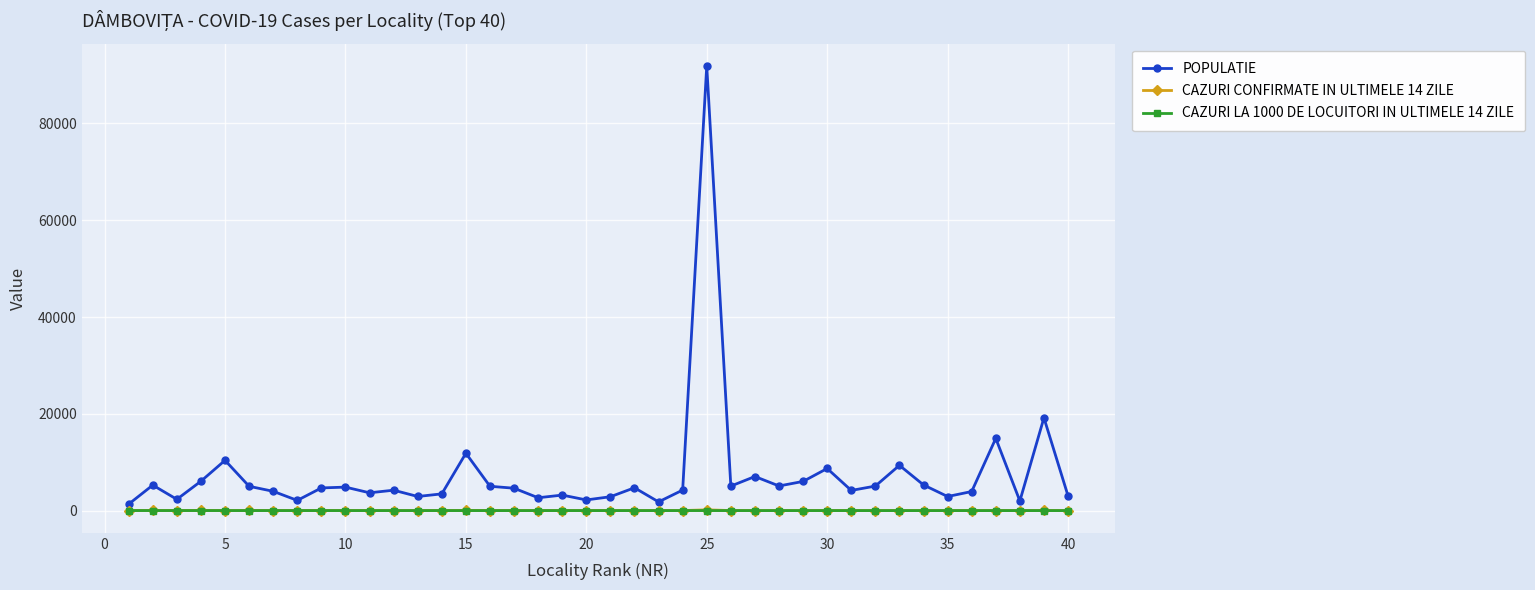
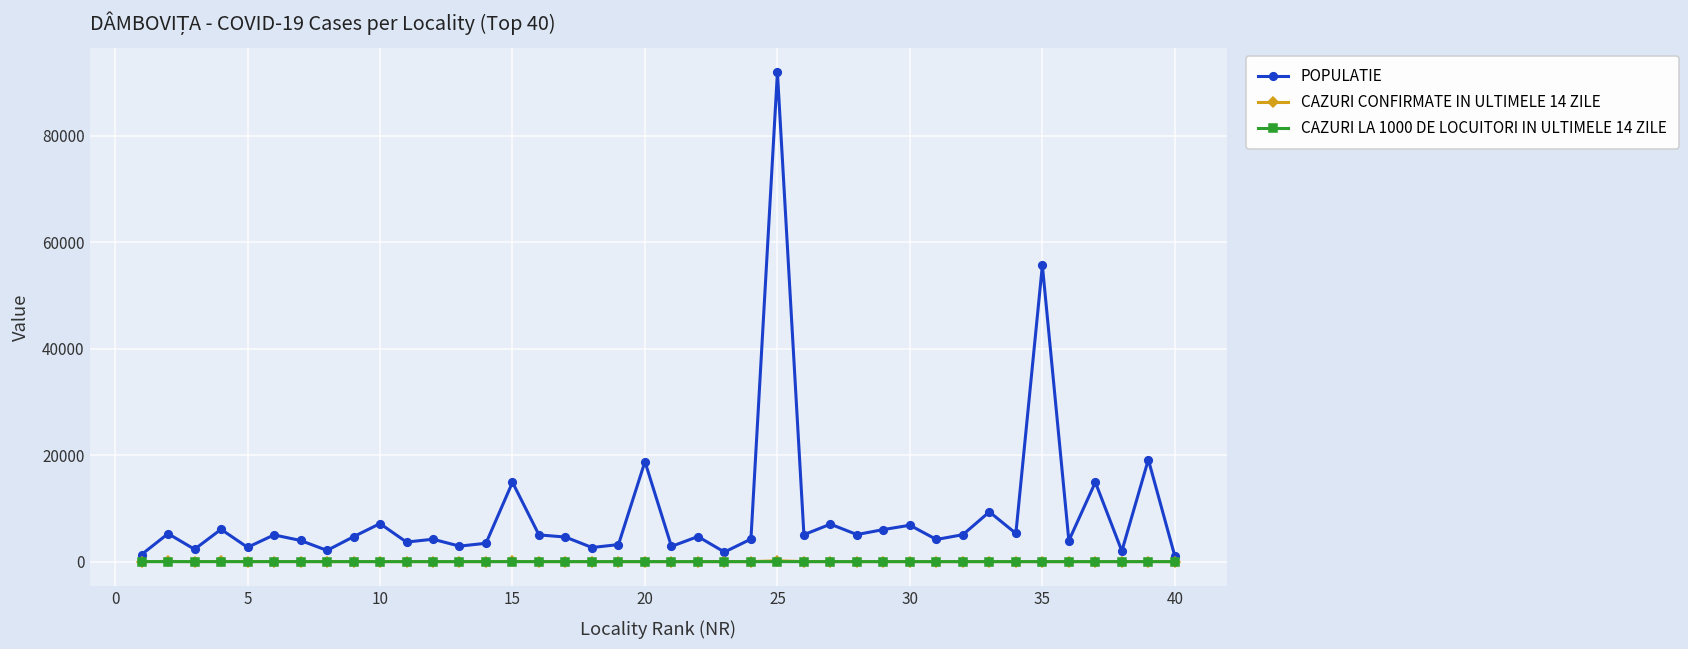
  {
    "POPULATIE": {
-     "5": 10000,
-     "10": 5000,
-     "15": 12000,
-     "20": 2000,
+     "5": 3000,
+     "10": 7000,
+     "15": 15000,
+     "20": 19000,
      "25": 92000,
-     "30": 9000,
-     "35": 3000,
-     "40": 3000
+     "30": 7000,
+     "35": 56000,
+     "40": 1000
    }
  }
